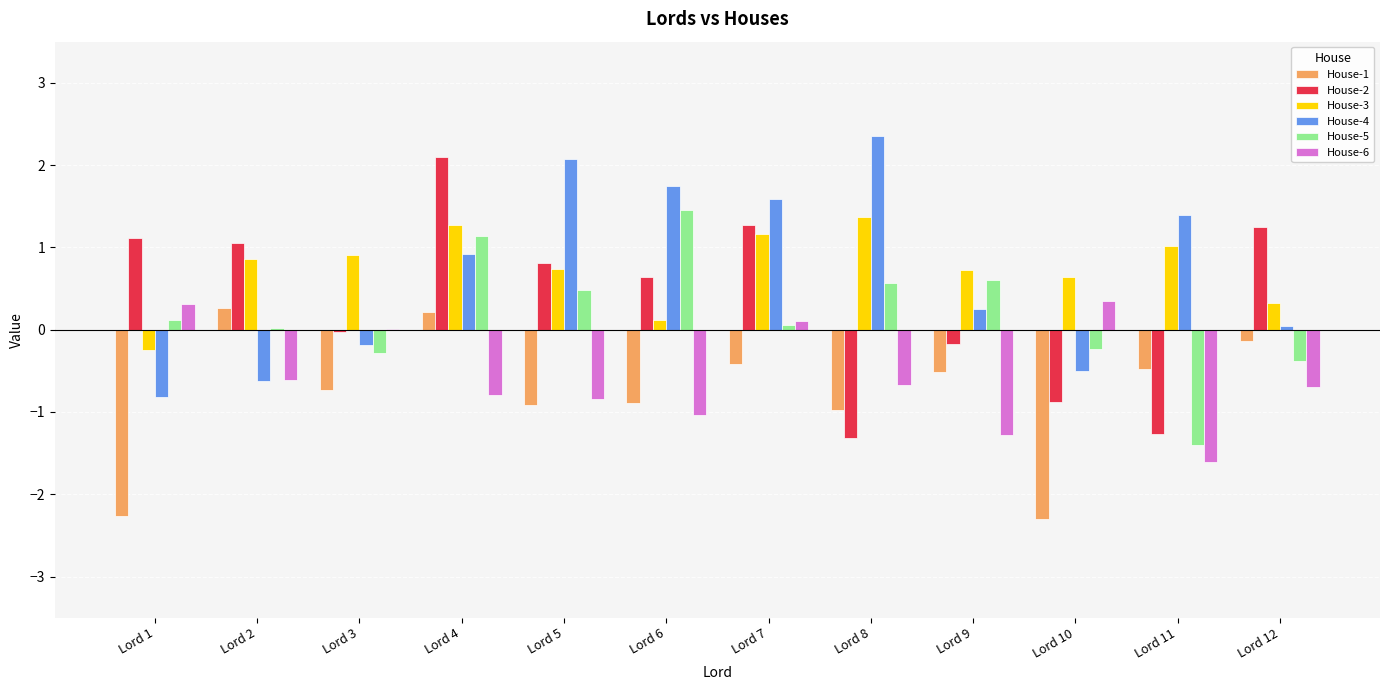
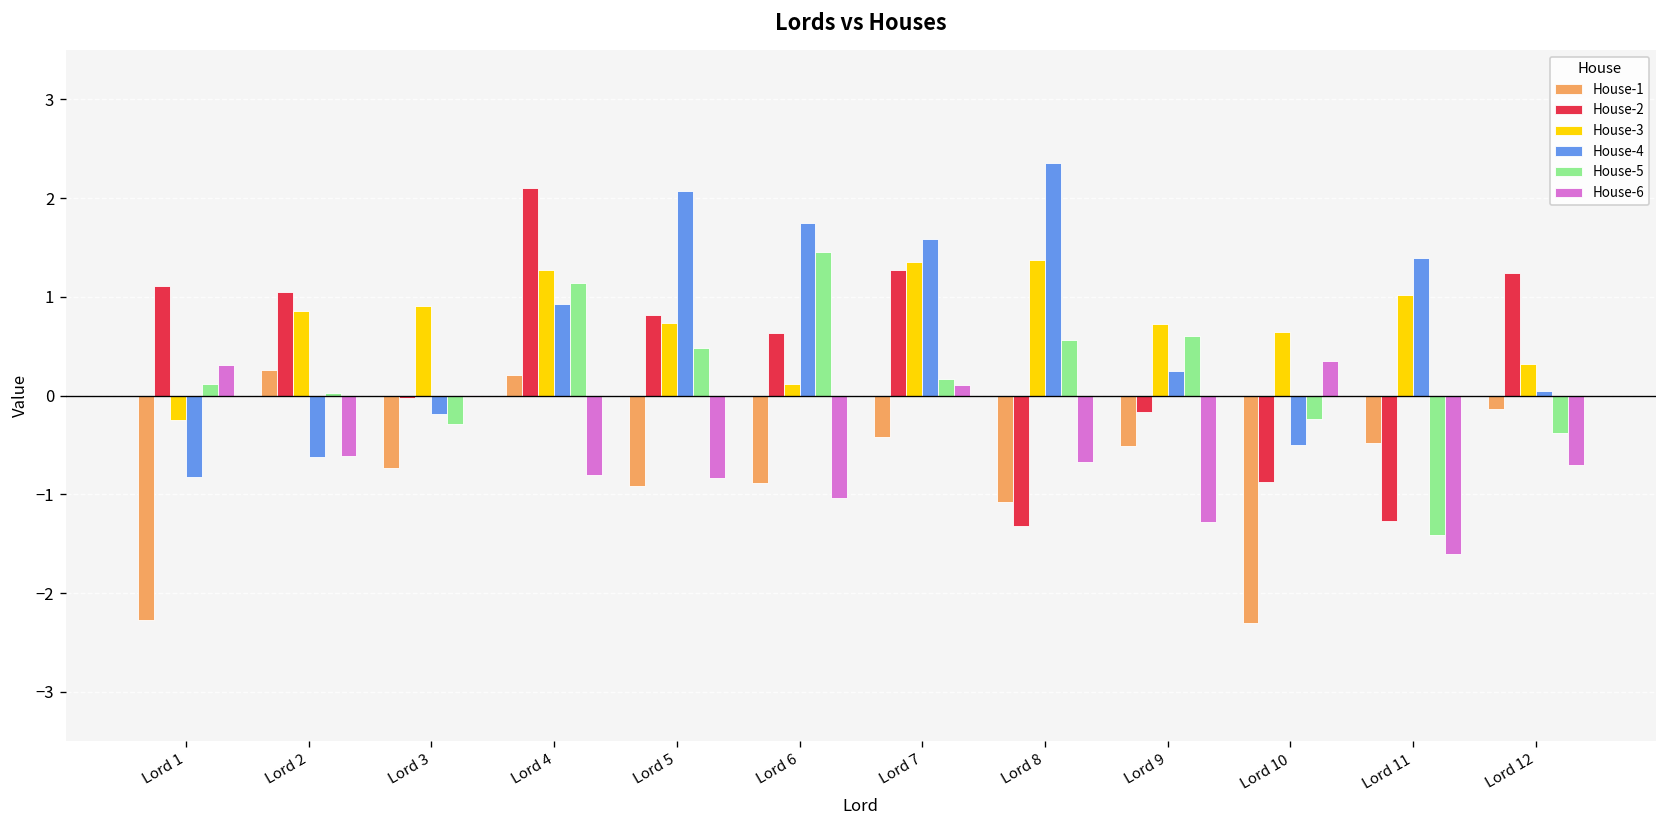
  {
    "House-1": {
      "Lord 1": -2.3,
      "Lord 2": 0.3,
      "Lord 3": -0.7,
      "Lord 4": 0.2,
      "Lord 5": -0.9,
      "Lord 6": -0.9,
      "Lord 7": -0.4,
-     "Lord 8": -1.0,
+     "Lord 8": -1.1,
      "Lord 9": -0.5,
      "Lord 10": -2.3,
      "Lord 11": -0.5,
      "Lord 12": -0.1
    },
    "House-2": {
      "Lord 1": 1.1,
      "Lord 2": 1.0,
      "Lord 4": 2.1,
      "Lord 5": 0.8,
      "Lord 6": 0.6,
      "Lord 7": 1.3,
      "Lord 8": -1.3,
      "Lord 9": -0.2,
      "Lord 10": -0.9,
      "Lord 11": -1.3,
      "Lord 12": 1.2
    },
    "House-3": {
      "Lord 1": -0.2,
      "Lord 2": 0.9,
      "Lord 3": 0.9,
      "Lord 4": 1.3,
      "Lord 5": 0.7,
      "Lord 6": 0.1,
-     "Lord 7": 1.2,
+     "Lord 7": 1.4,
      "Lord 8": 1.4,
      "Lord 9": 0.7,
      "Lord 10": 0.6,
      "Lord 11": 1.0,
      "Lord 12": 0.3
    },
    "House-4": {
      "Lord 1": -0.8,
      "Lord 2": -0.6,
      "Lord 3": -0.2,
      "Lord 4": 0.9,
      "Lord 5": 2.1,
      "Lord 6": 1.8,
      "Lord 7": 1.6,
      "Lord 8": 2.4,
      "Lord 9": 0.2,
      "Lord 10": -0.5,
      "Lord 11": 1.4,
      "Lord 12": 0.0
    },
    "House-5": {
      "Lord 1": 0.1,
      "Lord 3": -0.3,
      "Lord 4": 1.1,
      "Lord 5": 0.5,
      "Lord 6": 1.4,
-     "Lord 7": 0.1,
+     "Lord 7": 0.2,
      "Lord 8": 0.6,
      "Lord 9": 0.6,
      "Lord 10": -0.2,
      "Lord 11": -1.4,
      "Lord 12": -0.4
    },
    "House-6": {
      "Lord 1": 0.3,
      "Lord 2": -0.6,
      "Lord 4": -0.8,
      "Lord 5": -0.8,
      "Lord 6": -1.0,
      "Lord 7": 0.1,
      "Lord 8": -0.7,
      "Lord 9": -1.3,
      "Lord 10": 0.3,
      "Lord 11": -1.6,
      "Lord 12": -0.7
    }
  }
